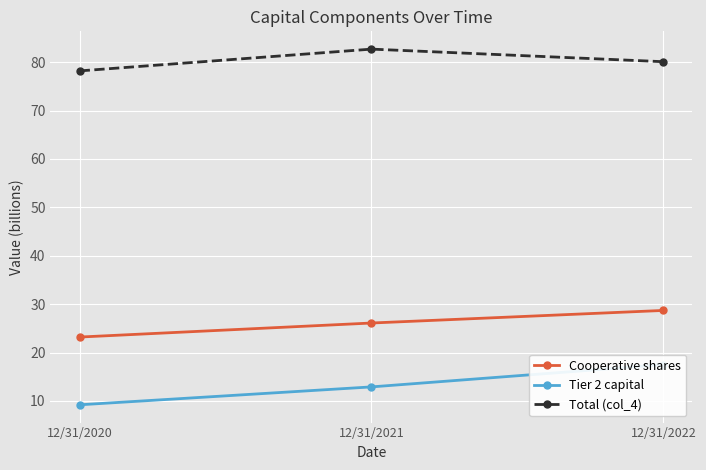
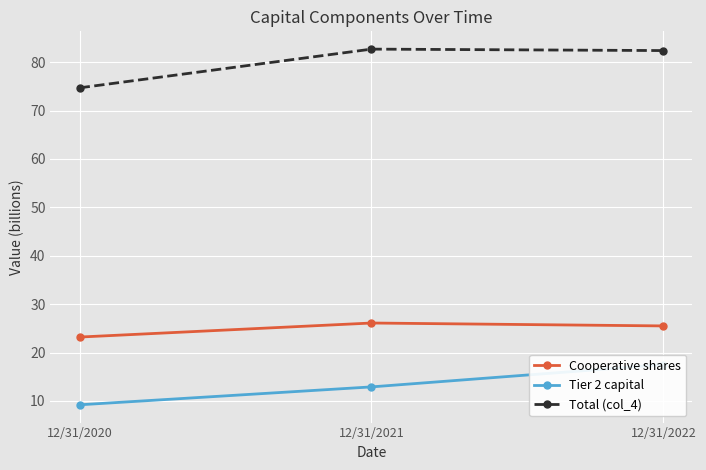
  {
    "Cooperative shares": {
      "12/31/2020": 23,
      "12/31/2021": 26,
-     "12/31/2022": 29
+     "12/31/2022": 26
    },
    "Tier 2 capital": {
      "12/31/2020": 9,
      "12/31/2021": 13
    },
    "Total (col_4)": {
-     "12/31/2020": 78,
+     "12/31/2020": 75,
      "12/31/2021": 83,
-     "12/31/2022": 80
+     "12/31/2022": 82
    }
  }
